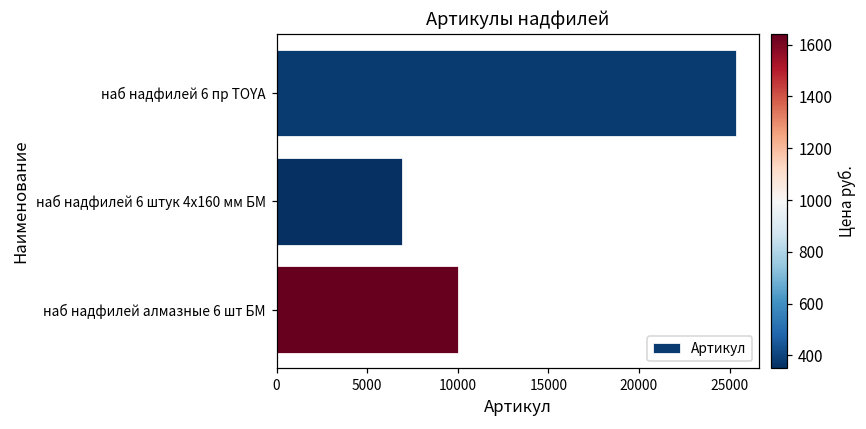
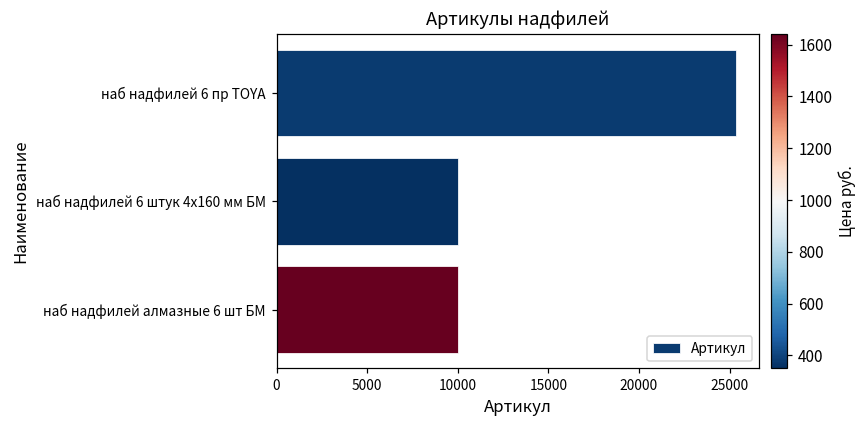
  {
    "наб надфилей 6 пр TOYA": 25400,
-   "наб надфилей 6 штук 4х160 мм БМ": 6900,
+   "наб надфилей 6 штук 4х160 мм БМ": 10000,
    "наб надфилей алмазные 6 шт БМ": 10000
  }
